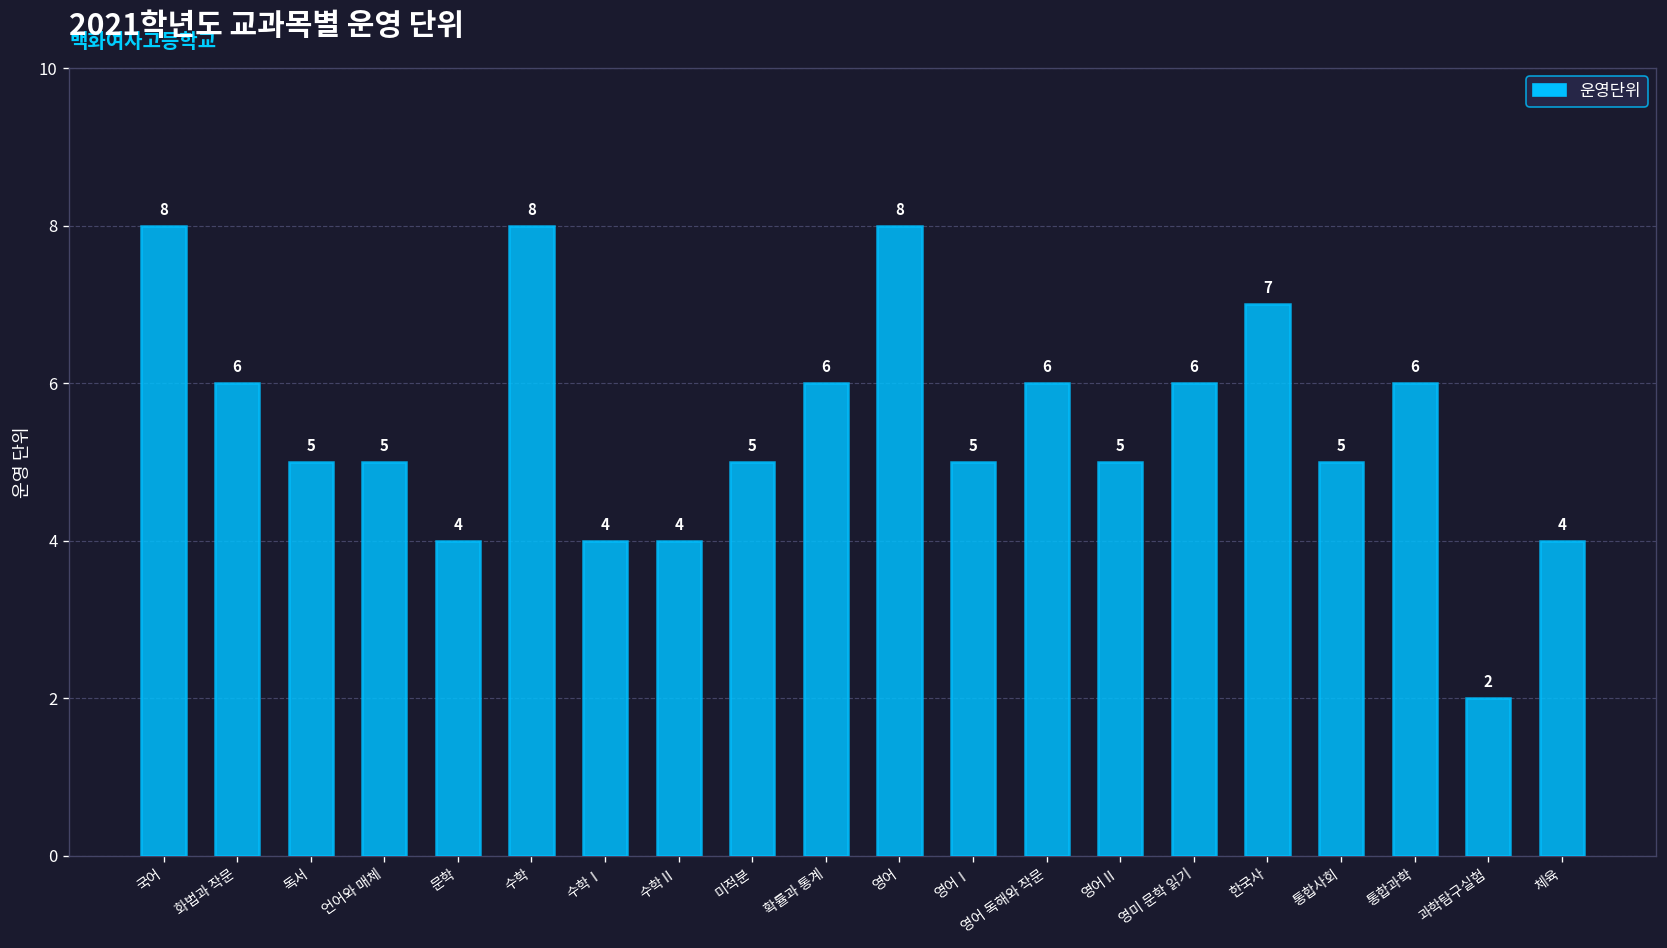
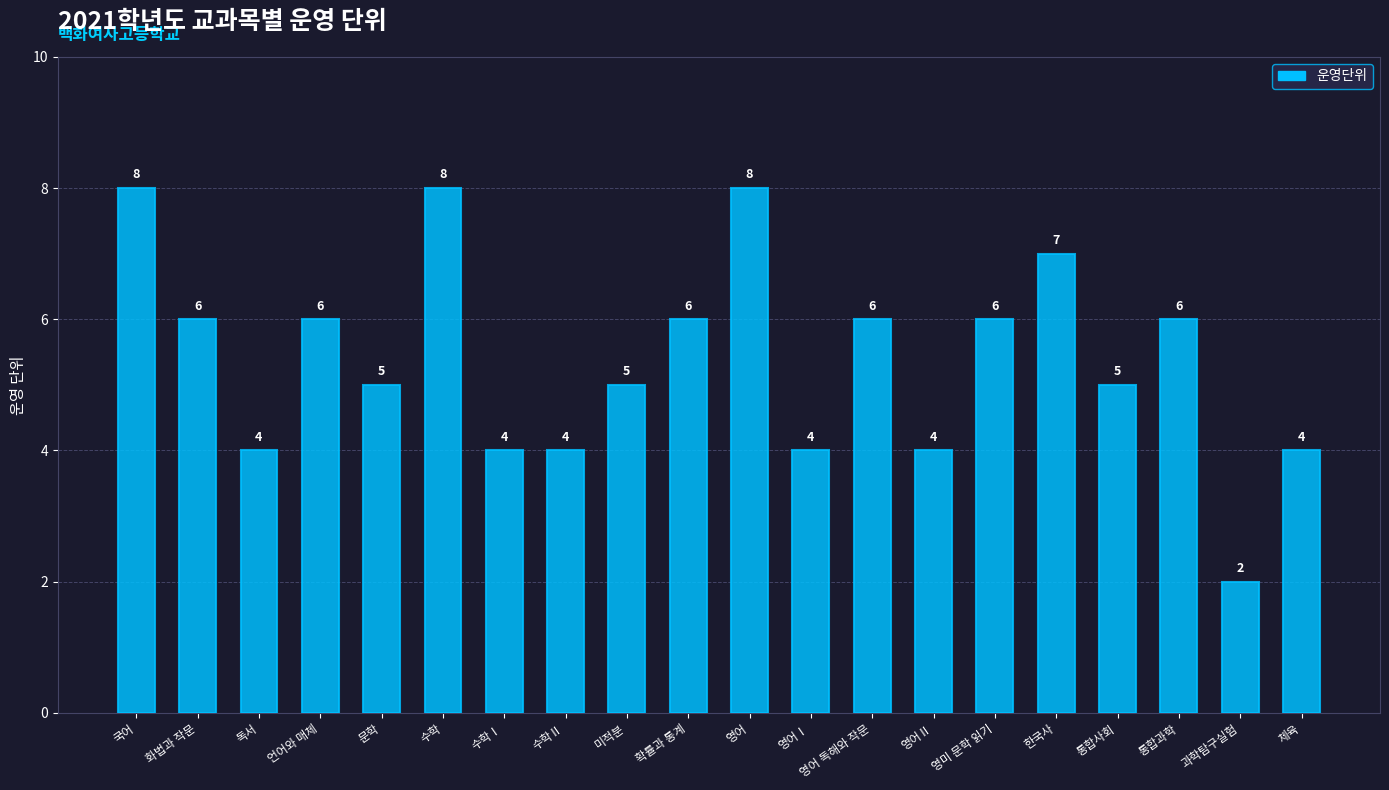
  {
    "국어": 8,
    "화법과 작문": 6,
-   "독서": 5,
-   "언어와 매체": 5,
-   "문학": 4,
+   "독서": 4,
+   "언어와 매체": 6,
+   "문학": 5,
    "수학": 8,
    "수학Ⅰ": 4,
    "수학Ⅱ": 4,
    "미적분": 5,
    "확률과 통계": 6,
    "영어": 8,
-   "영어Ⅰ": 5,
+   "영어Ⅰ": 4,
    "영어 독해와 작문": 6,
-   "영어Ⅱ": 5,
+   "영어Ⅱ": 4,
    "영미 문학 읽기": 6,
    "한국사": 7,
    "통합사회": 5,
    "통합과학": 6,
    "과학탐구실험": 2,
    "체육": 4
  }
